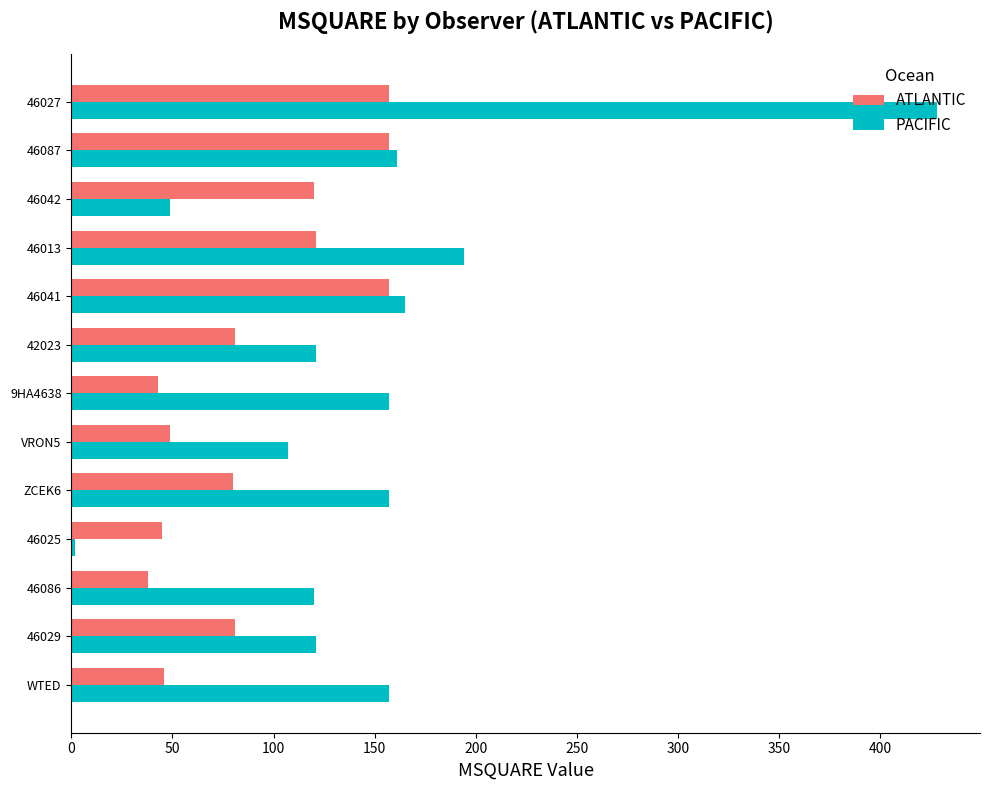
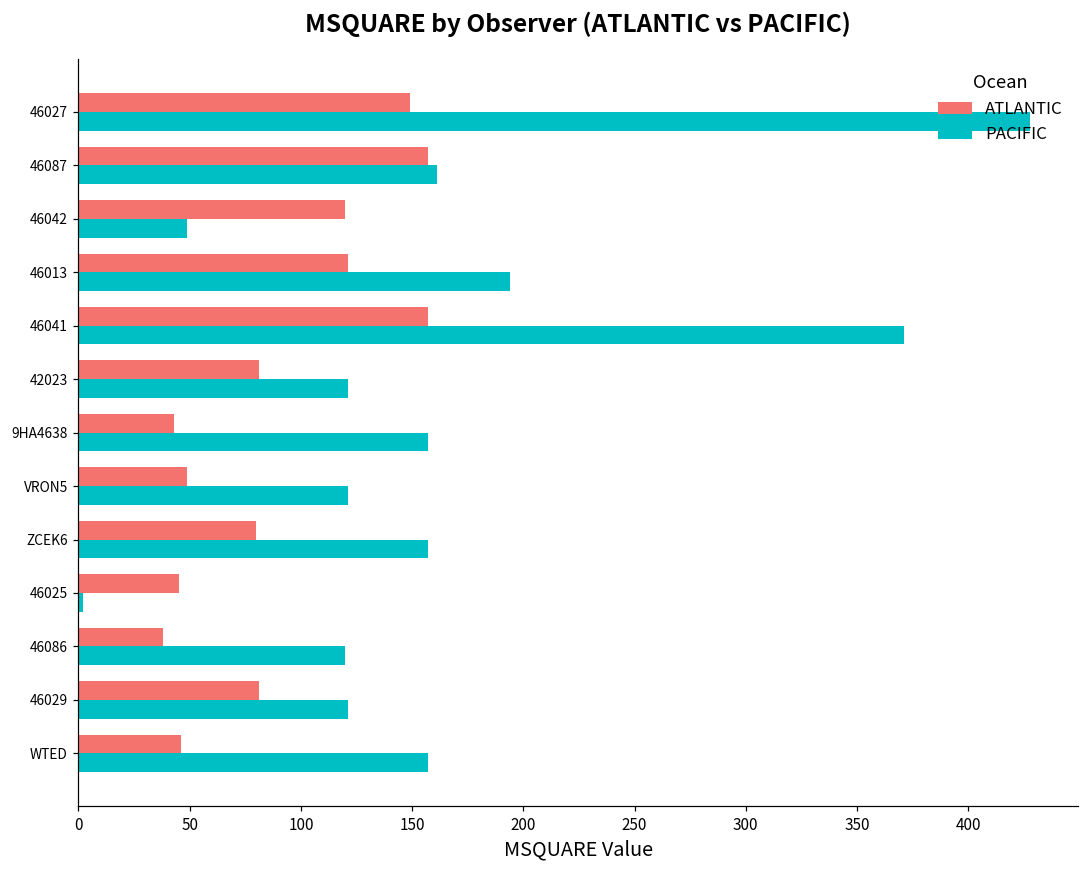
  {
    "ATLANTIC": {
-     "46027": 157,
+     "46027": 149,
      "46087": 157,
      "46042": 120,
      "46013": 121,
      "46041": 157,
      "42023": 81,
      "9HA4638": 43,
      "VRON5": 49,
      "ZCEK6": 80,
      "46025": 45,
      "46086": 38,
      "46029": 81,
      "WTED": 46
    },
    "PACIFIC": {
      "46027": 428,
      "46087": 161,
      "46042": 49,
      "46013": 194,
-     "46041": 165,
+     "46041": 371,
      "42023": 121,
      "9HA4638": 157,
-     "VRON5": 107,
+     "VRON5": 121,
      "ZCEK6": 157,
      "46025": 2,
      "46086": 120,
      "46029": 121,
      "WTED": 157
    }
  }
